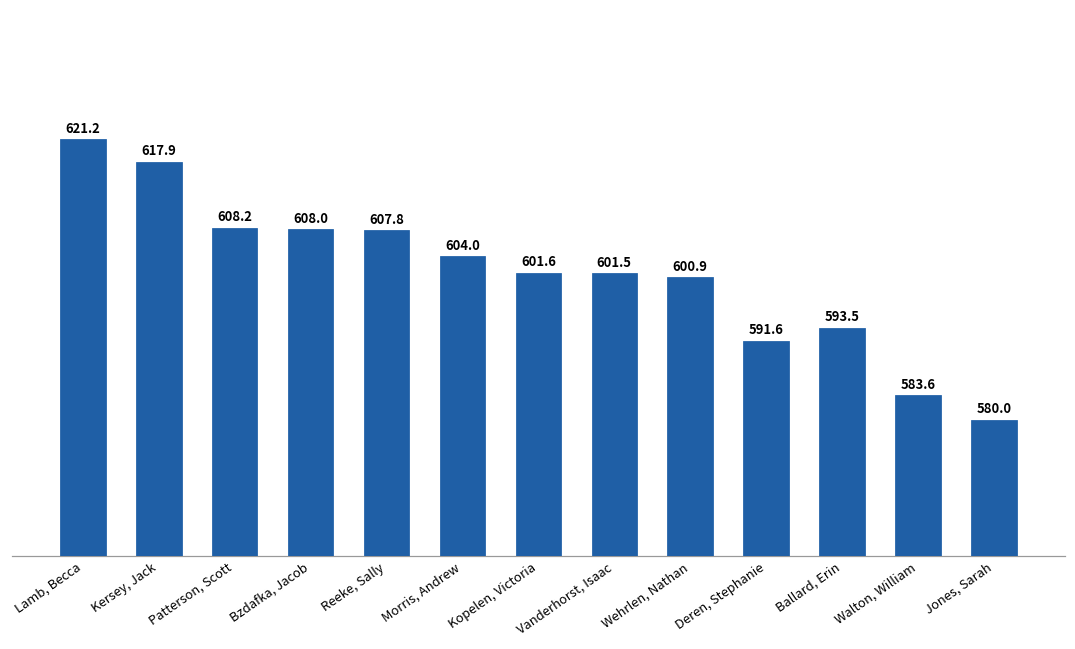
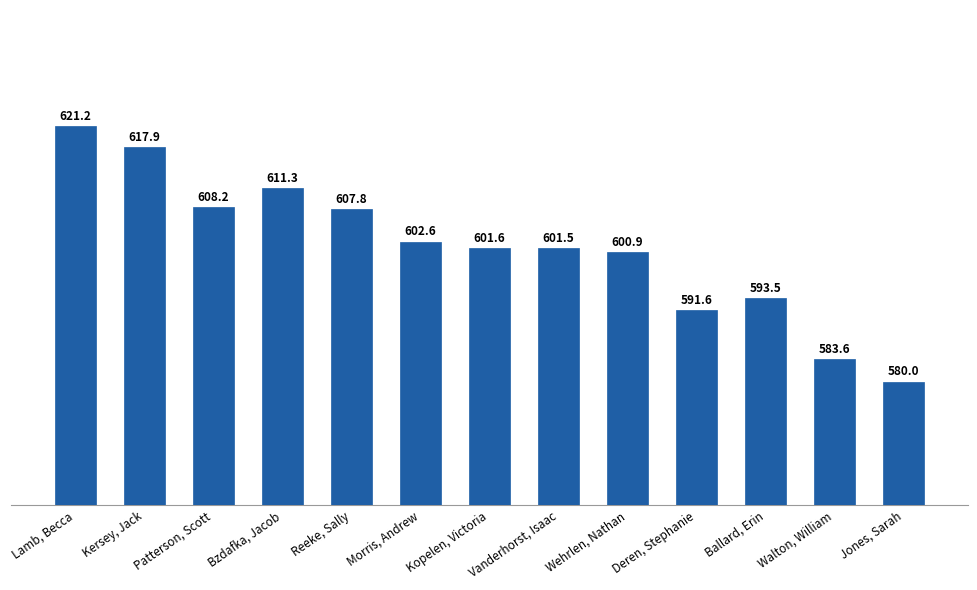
  {
    "Lamb, Becca": 621.2,
    "Kersey, Jack": 617.9,
    "Patterson, Scott": 608.2,
-   "Bzdafka, Jacob": 608.0,
+   "Bzdafka, Jacob": 611.3,
    "Reeke, Sally": 607.8,
-   "Morris, Andrew": 604.0,
+   "Morris, Andrew": 602.6,
    "Kopelen, Victoria": 601.6,
    "Vanderhorst, Isaac": 601.5,
    "Wehrlen, Nathan": 600.9,
    "Deren, Stephanie": 591.6,
    "Ballard, Erin": 593.5,
    "Walton, William": 583.6,
    "Jones, Sarah": 580.0
  }
